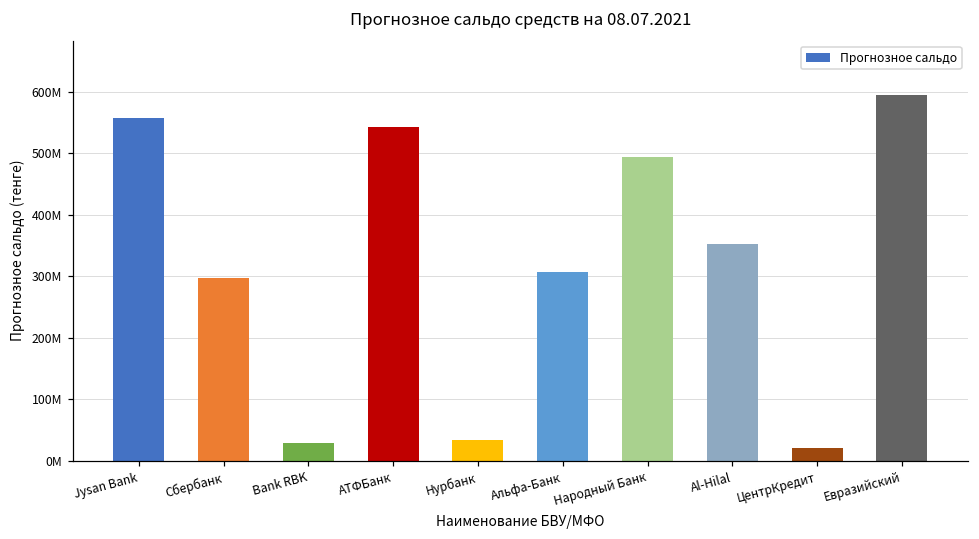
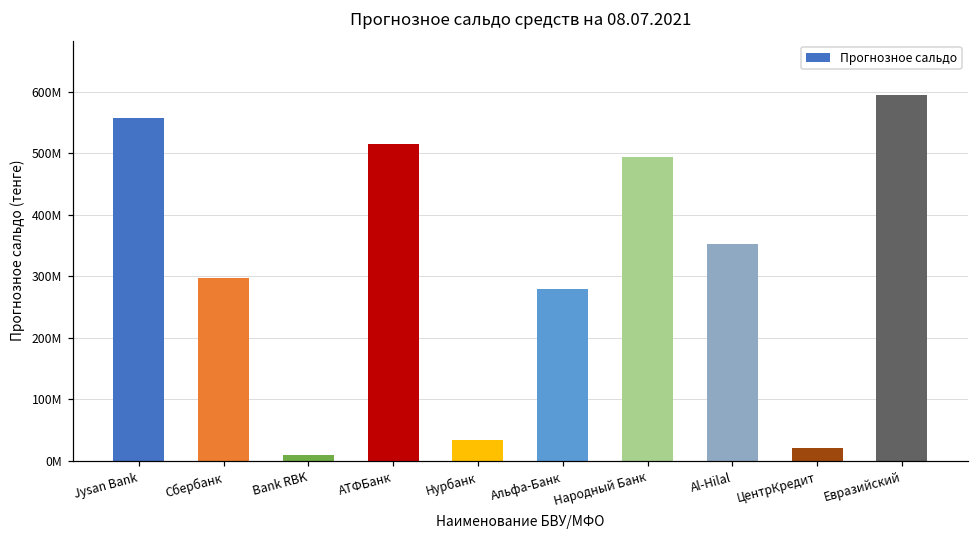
  {
    "Jysan Bank": 560000000,
    "Сбербанк": 300000000,
-   "Bank RBK": 30000000,
-   "АТФБанк": 540000000,
+   "Bank RBK": 10000000,
+   "АТФБанк": 510000000,
    "Нурбанк": 30000000,
-   "Альфа-Банк": 310000000,
+   "Альфа-Банк": 280000000,
    "Народный Банк": 490000000,
    "Al-Hilal": 350000000,
    "ЦентрКредит": 20000000,
    "Евразийский": 590000000
  }
